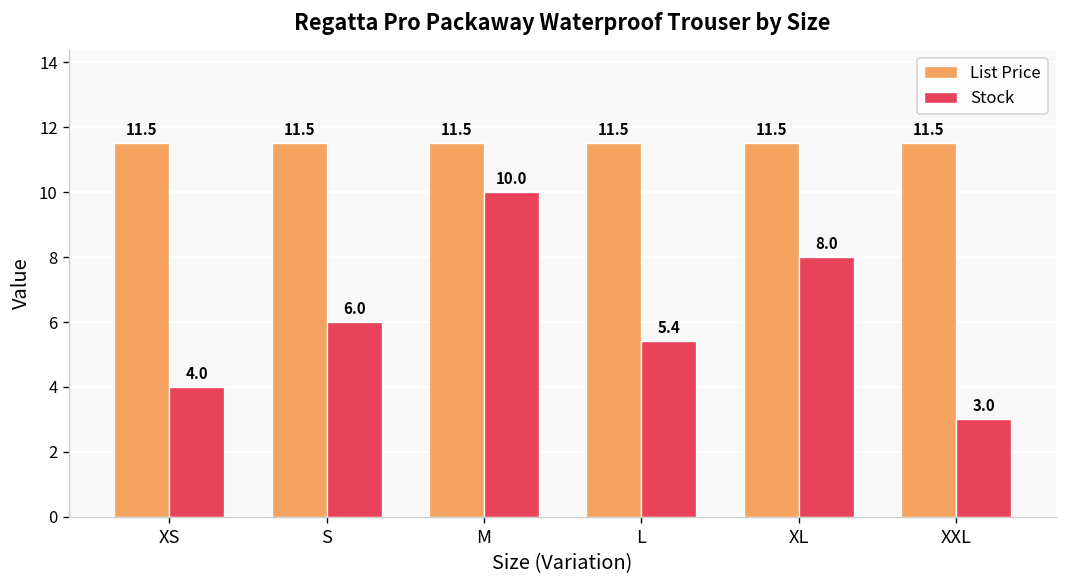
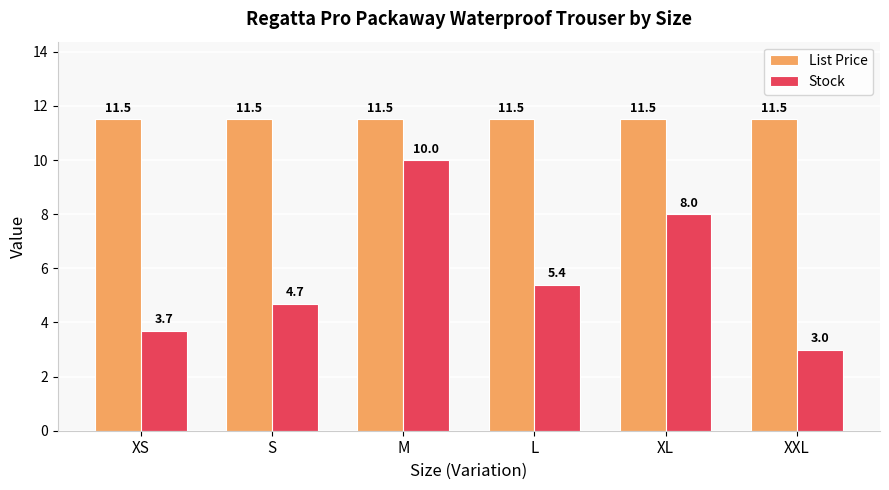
  {
    "List Price": {
      "XS": 11.5,
      "S": 11.5,
      "M": 11.5,
      "L": 11.5,
      "XL": 11.5,
      "XXL": 11.5
    },
    "Stock": {
-     "XS": 4.0,
-     "S": 6.0,
+     "XS": 3.7,
+     "S": 4.7,
      "M": 10.0,
      "L": 5.4,
      "XL": 8.0,
      "XXL": 3.0
    }
  }
